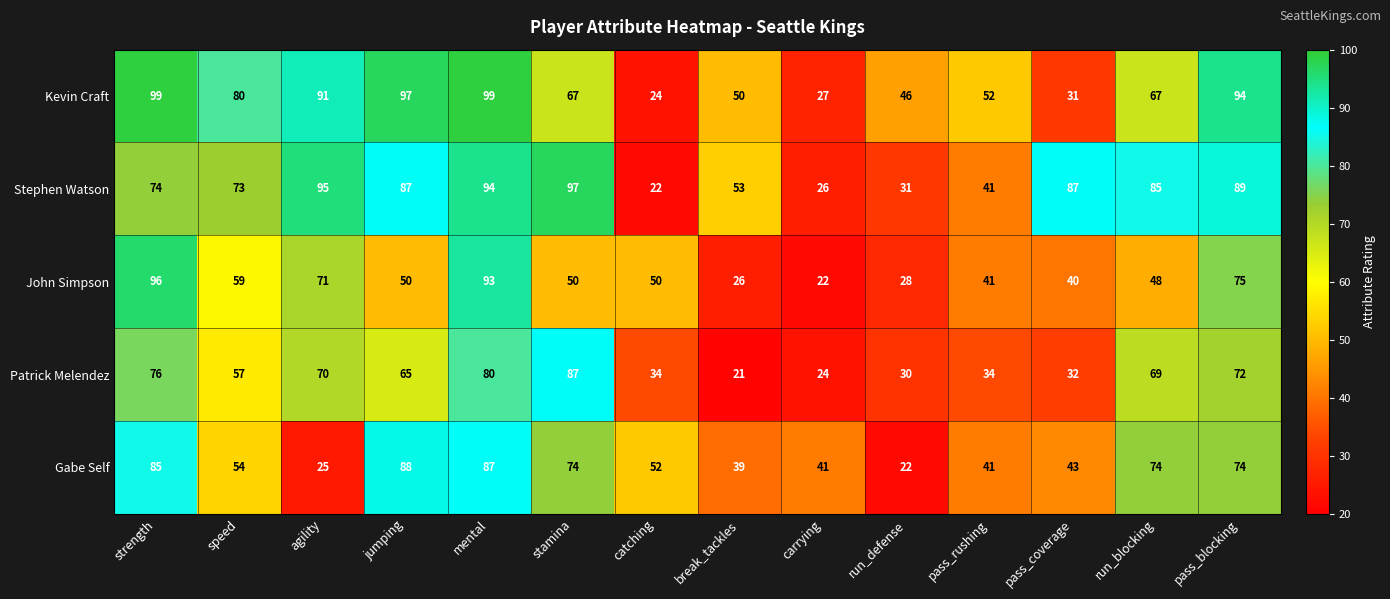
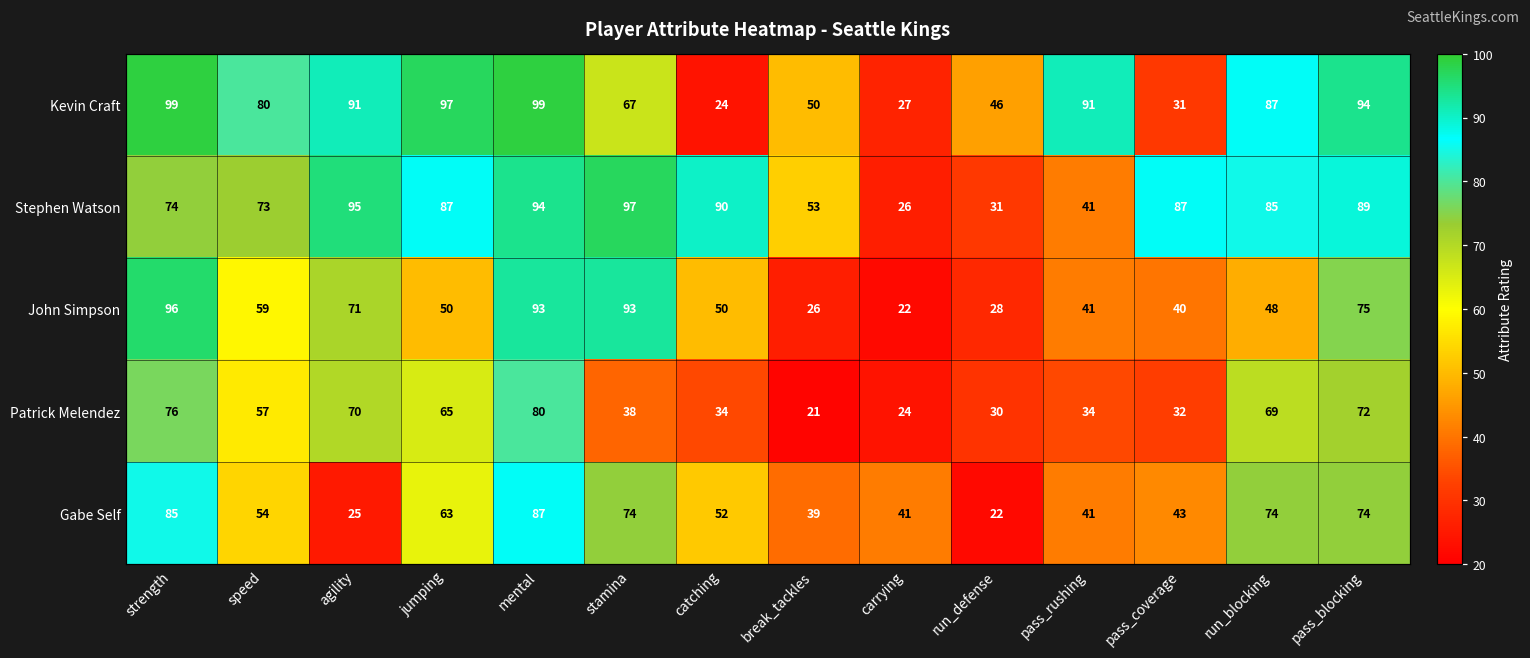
  {
    "Kevin Craft": {
      "strength": 99,
      "speed": 80,
      "agility": 91,
      "jumping": 97,
      "mental": 99,
      "stamina": 67,
      "catching": 24,
      "break_tackles": 50,
      "carrying": 27,
      "run_defense": 46,
-     "pass_rushing": 52,
+     "pass_rushing": 91,
      "pass_coverage": 31,
-     "run_blocking": 67,
+     "run_blocking": 87,
      "pass_blocking": 94
    },
    "Stephen Watson": {
      "strength": 74,
      "speed": 73,
      "agility": 95,
      "jumping": 87,
      "mental": 94,
      "stamina": 97,
-     "catching": 22,
+     "catching": 90,
      "break_tackles": 53,
      "carrying": 26,
      "run_defense": 31,
      "pass_rushing": 41,
      "pass_coverage": 87,
      "run_blocking": 85,
      "pass_blocking": 89
    },
    "John Simpson": {
      "strength": 96,
      "speed": 59,
      "agility": 71,
      "jumping": 50,
      "mental": 93,
-     "stamina": 50,
+     "stamina": 93,
      "catching": 50,
      "break_tackles": 26,
      "carrying": 22,
      "run_defense": 28,
      "pass_rushing": 41,
      "pass_coverage": 40,
      "run_blocking": 48,
      "pass_blocking": 75
    },
    "Patrick Melendez": {
      "strength": 76,
      "speed": 57,
      "agility": 70,
      "jumping": 65,
      "mental": 80,
-     "stamina": 87,
+     "stamina": 38,
      "catching": 34,
      "break_tackles": 21,
      "carrying": 24,
      "run_defense": 30,
      "pass_rushing": 34,
      "pass_coverage": 32,
      "run_blocking": 69,
      "pass_blocking": 72
    },
    "Gabe Self": {
      "strength": 85,
      "speed": 54,
      "agility": 25,
-     "jumping": 88,
+     "jumping": 63,
      "mental": 87,
      "stamina": 74,
      "catching": 52,
      "break_tackles": 39,
      "carrying": 41,
      "run_defense": 22,
      "pass_rushing": 41,
      "pass_coverage": 43,
      "run_blocking": 74,
      "pass_blocking": 74
    }
  }
